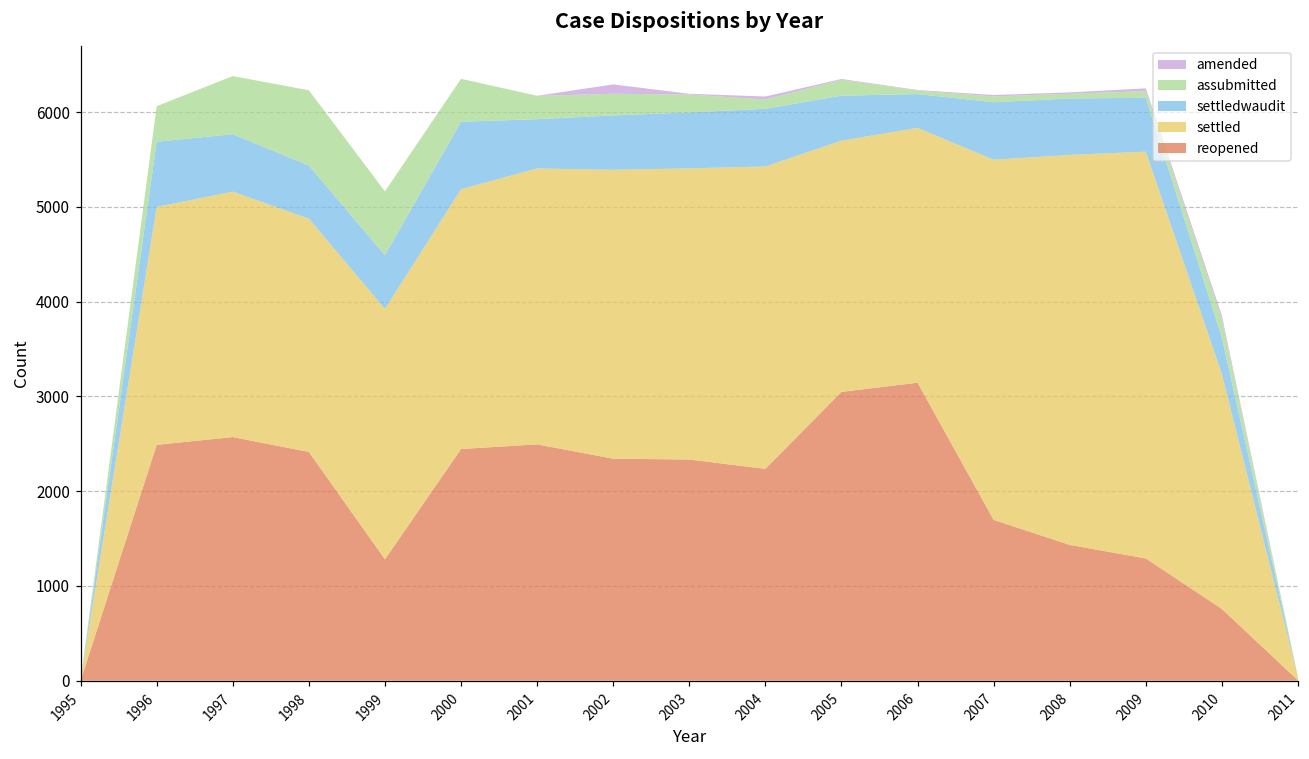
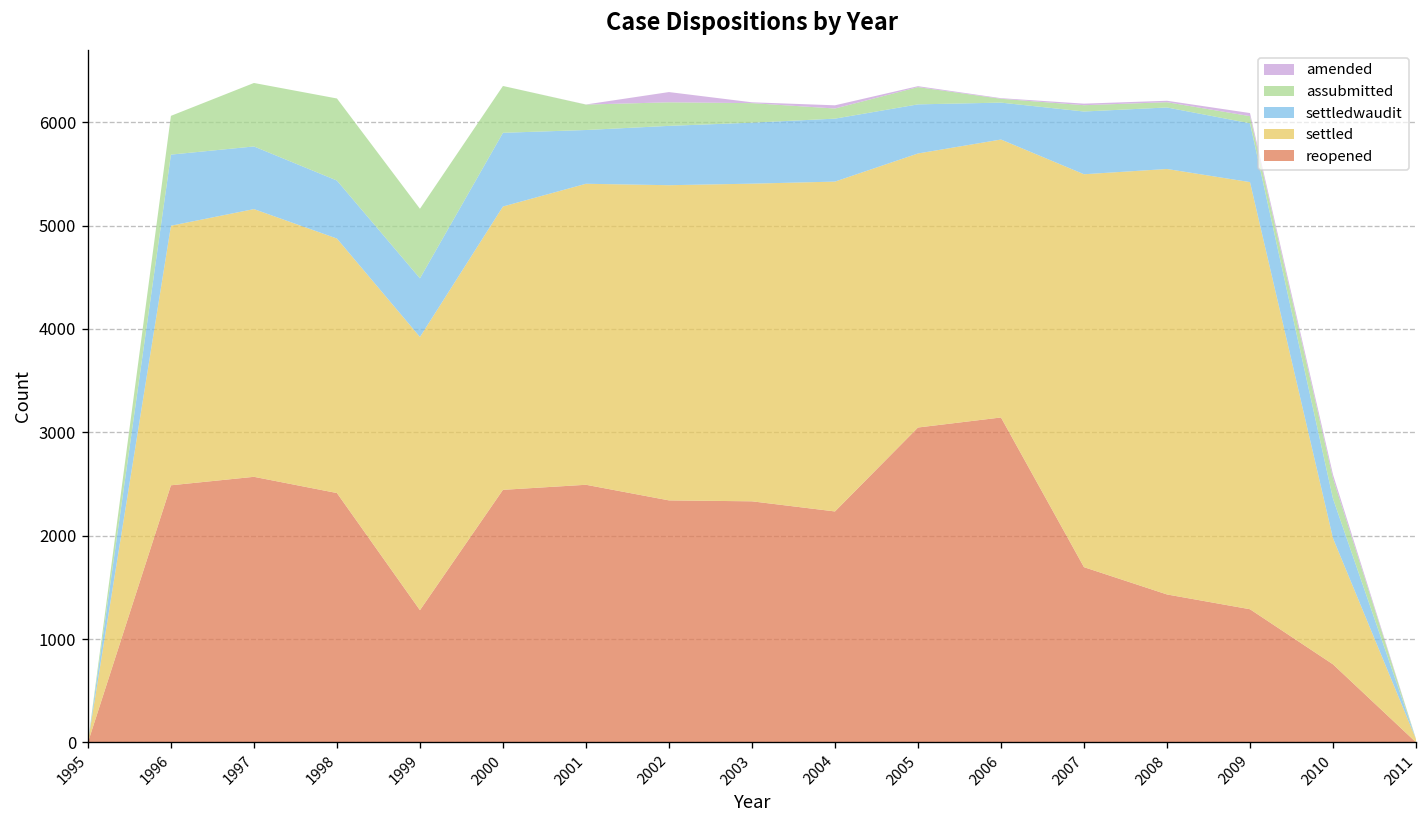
  {
    "reopened": {
      "1996": 2500,
      "1997": 2600,
      "1998": 2400,
      "1999": 1300,
      "2000": 2400,
      "2001": 2500,
      "2002": 2300,
      "2003": 2300,
      "2004": 2200,
      "2005": 3000,
      "2006": 3100,
      "2007": 1700,
      "2008": 1400,
      "2009": 1300,
      "2010": 800
    },
    "settled": {
      "1996": 2500,
      "1997": 2600,
      "1998": 2500,
      "1999": 2600,
      "2000": 2700,
      "2001": 2900,
      "2002": 3000,
      "2003": 3100,
      "2004": 3200,
      "2005": 2700,
      "2006": 2700,
      "2007": 3800,
      "2008": 4100,
-     "2009": 4300,
-     "2010": 2500
+     "2009": 4100,
+     "2010": 1200
    },
    "settledwaudit": {
      "1996": 700,
      "1997": 600,
      "1998": 600,
      "1999": 600,
      "2000": 700,
      "2001": 500,
      "2002": 600,
      "2003": 600,
      "2004": 600,
      "2005": 500,
      "2006": 400,
      "2007": 600,
      "2008": 600,
      "2009": 600,
      "2010": 400
    },
    "assubmitted": {
      "2002": 200,
      "2004": 100,
      "2009": 100,
      "2010": 200
    },
    "amended": {
      "2002": 100,
      "2004": 0,
      "2009": 0,
      "2010": 0
    }
  }
